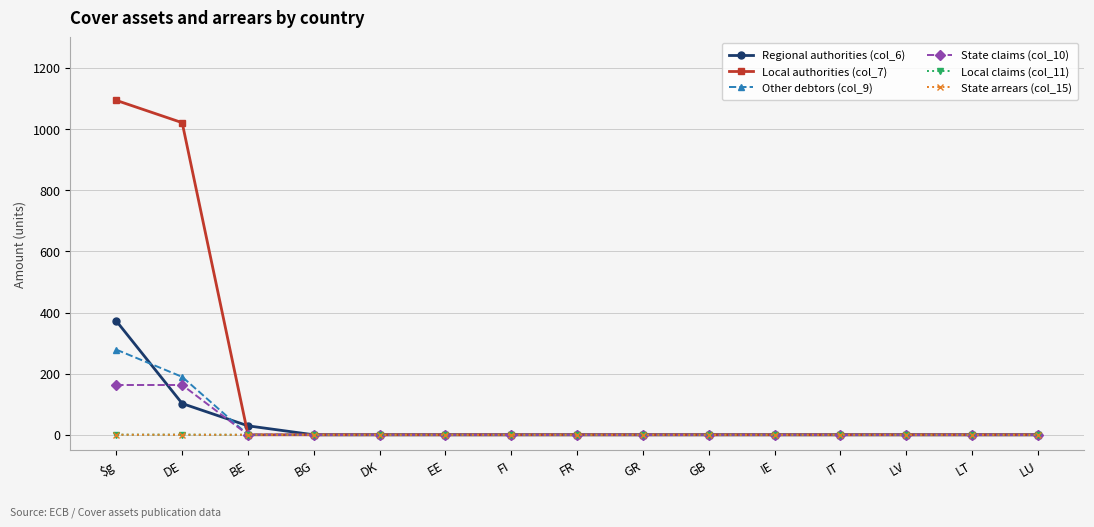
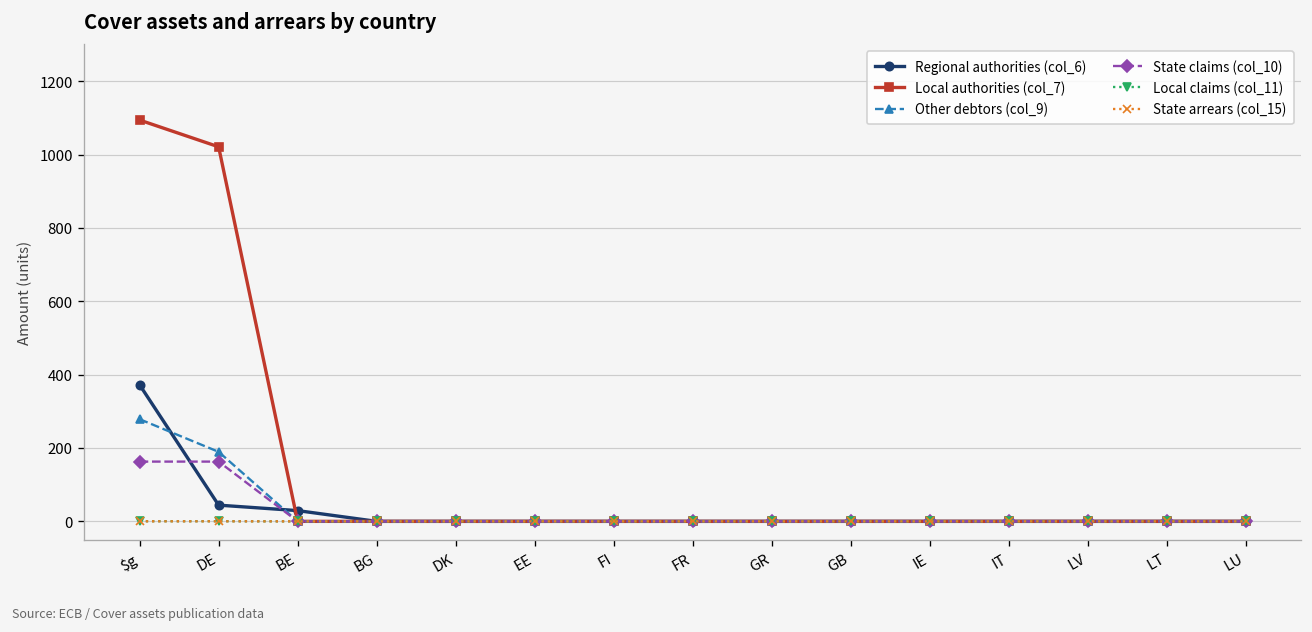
  {
    "Regional authorities (col_6)": {
      "$g": 370,
-     "DE": 100,
+     "DE": 40,
      "BE": 30
    },
    "Local authorities (col_7)": {
      "$g": 1090,
      "DE": 1020
    },
    "Other debtors (col_9)": {
      "$g": 280,
      "DE": 190
    },
    "State claims (col_10)": {
      "$g": 160,
      "DE": 160
    },
    "State arrears (col_15)": {
      "$g": 0,
      "DE": 0
    }
  }
